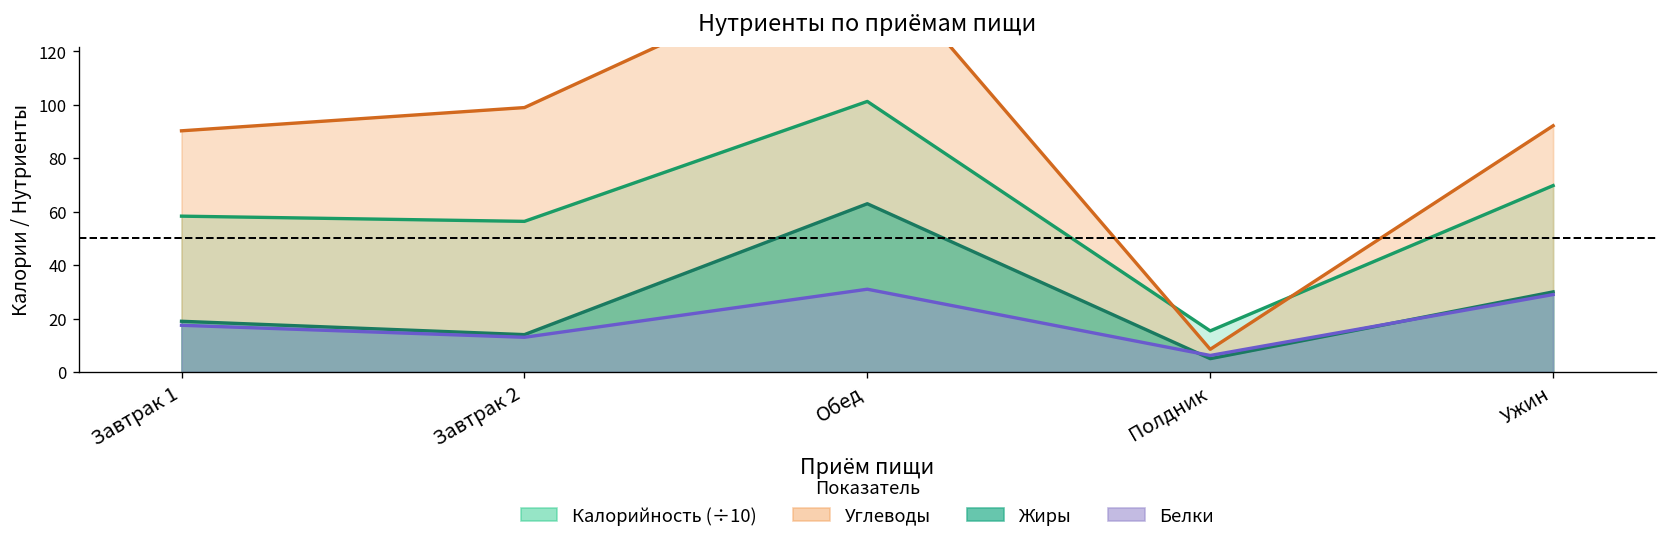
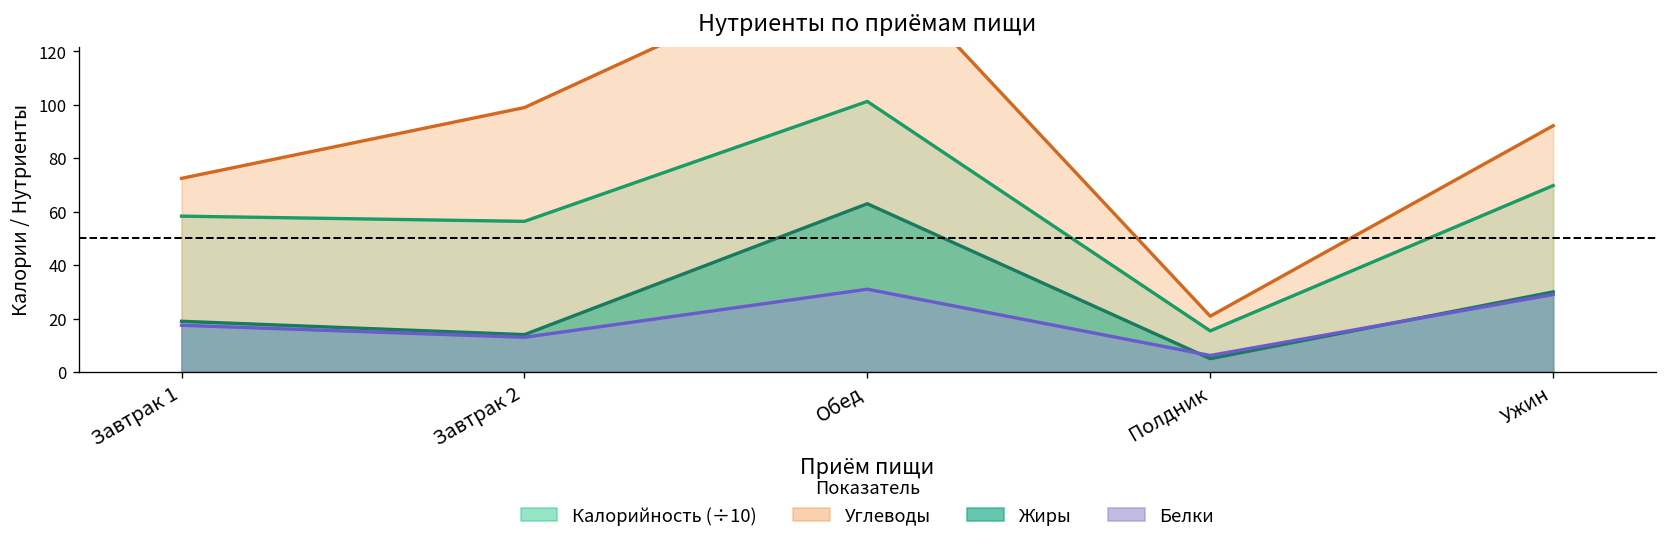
  {
    "Углеводы": {
-     "Завтрак 1": 90,
+     "Завтрак 1": 73,
      "Завтрак 2": 99,
-     "Полдник": 9,
+     "Полдник": 21,
      "Ужин": 92
    }
  }
